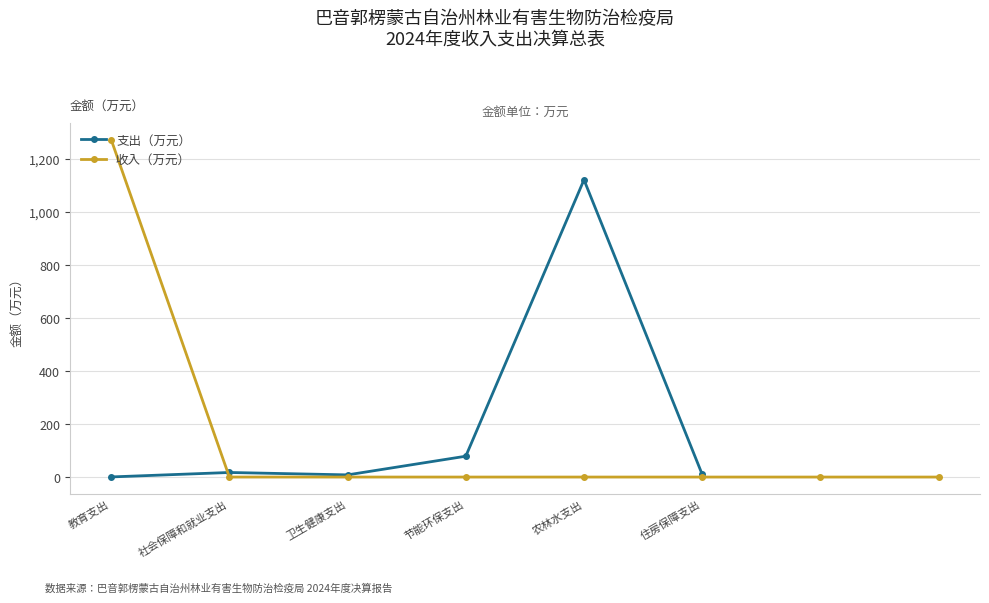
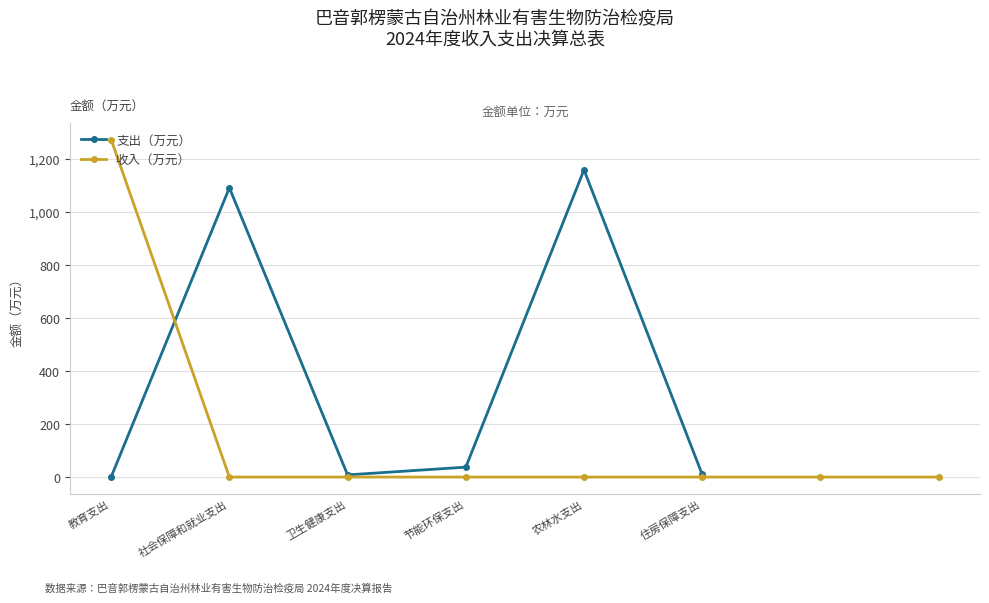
  {
    "支出（万元）": {
      "教育支出": "0",
-     "社会保障和就业支出": "20",
-     "节能环保支出": "80",
-     "农林水支出": "1,120",
+     "社会保障和就业支出": "1,090",
+     "节能环保支出": "40",
+     "农林水支出": "1,160",
      "住房保障支出": "10"
    },
    "收入（万元）": {
      "教育支出": "1,270",
      "社会保障和就业支出": "0",
      "节能环保支出": "0",
      "农林水支出": "0",
      "住房保障支出": "0"
    }
  }
